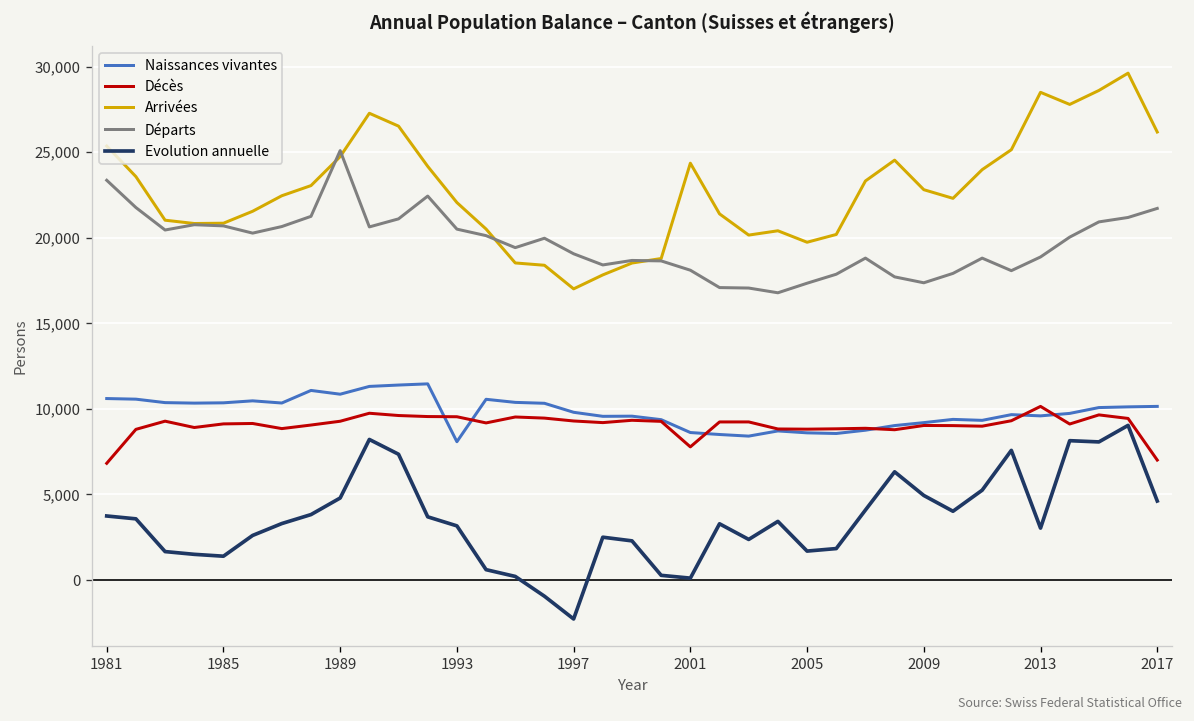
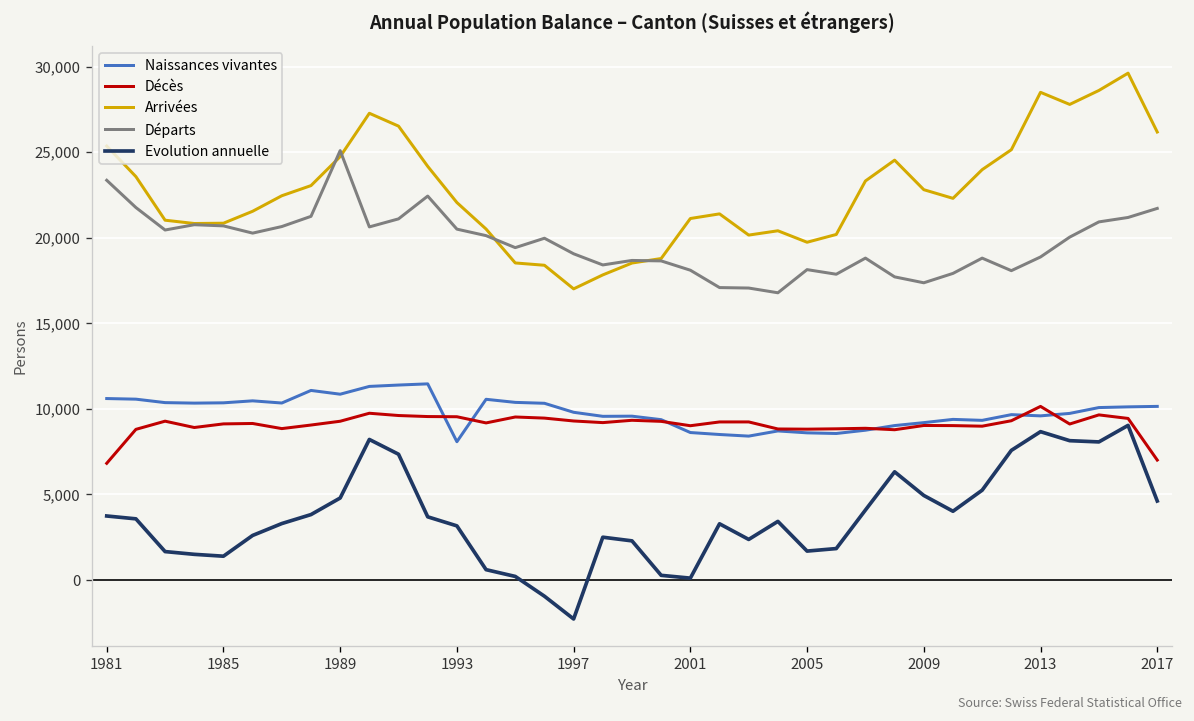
  {
    "Naissances vivantes": {
      "1981": "10,600",
      "1985": "10,300",
      "1989": "10,900",
      "1993": "8,100",
      "1997": "9,800",
      "2001": "8,600",
      "2005": "8,600",
      "2013": "9,600",
      "2017": "10,100"
    },
    "Décès": {
      "1981": "6,800",
      "1985": "9,100",
      "1989": "9,300",
      "1993": "9,500",
      "1997": "9,300",
-     "2001": "7,800",
+     "2001": "9,000",
      "2005": "8,800",
      "2013": "10,100",
      "2017": "7,000"
    },
    "Arrivées": {
      "1989": "24,700",
      "1993": "22,100",
      "1997": "17,000",
-     "2001": "24,400",
+     "2001": "21,100",
      "2005": "19,700",
      "2009": "22,800",
      "2013": "28,500",
      "2017": "26,200"
    },
    "Départs": {
      "1981": "23,400",
      "1989": "25,100",
      "1993": "20,500",
      "1997": "19,100",
      "2001": "18,100",
-     "2005": "17,300",
+     "2005": "18,100",
      "2009": "17,400",
      "2013": "18,900",
      "2017": "21,700"
    },
    "Evolution annuelle": {
      "1981": "3,700",
      "1985": "1,400",
      "1989": "4,800",
      "1993": "3,200",
      "1997": "-2,300",
      "2001": "100",
      "2005": "1,700",
      "2009": "4,900",
-     "2013": "3,000",
+     "2013": "8,700",
      "2017": "4,600"
    }
  }
